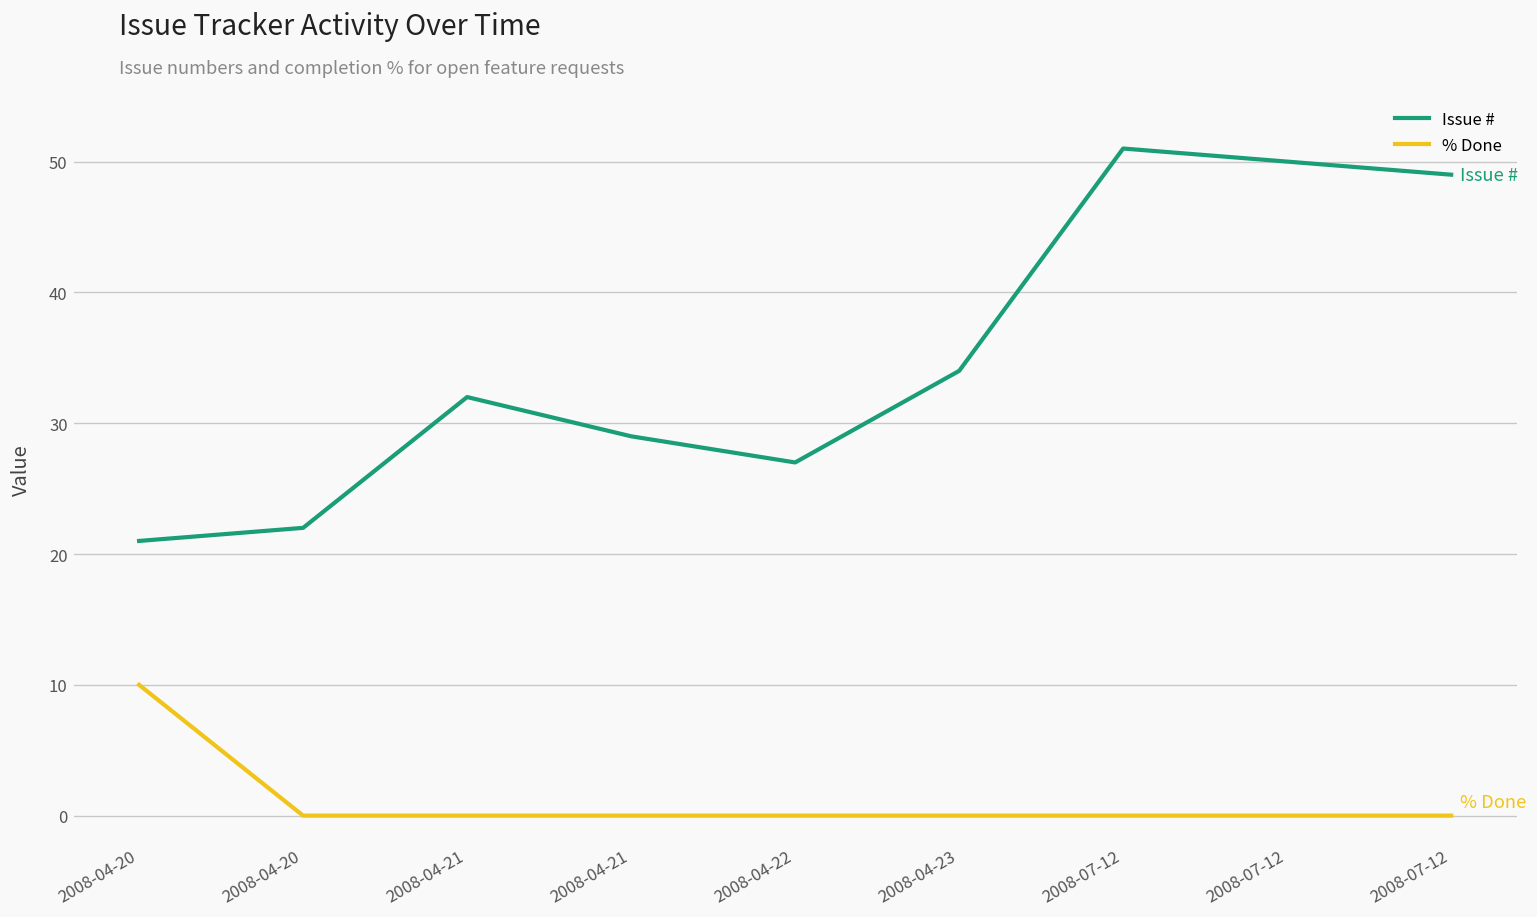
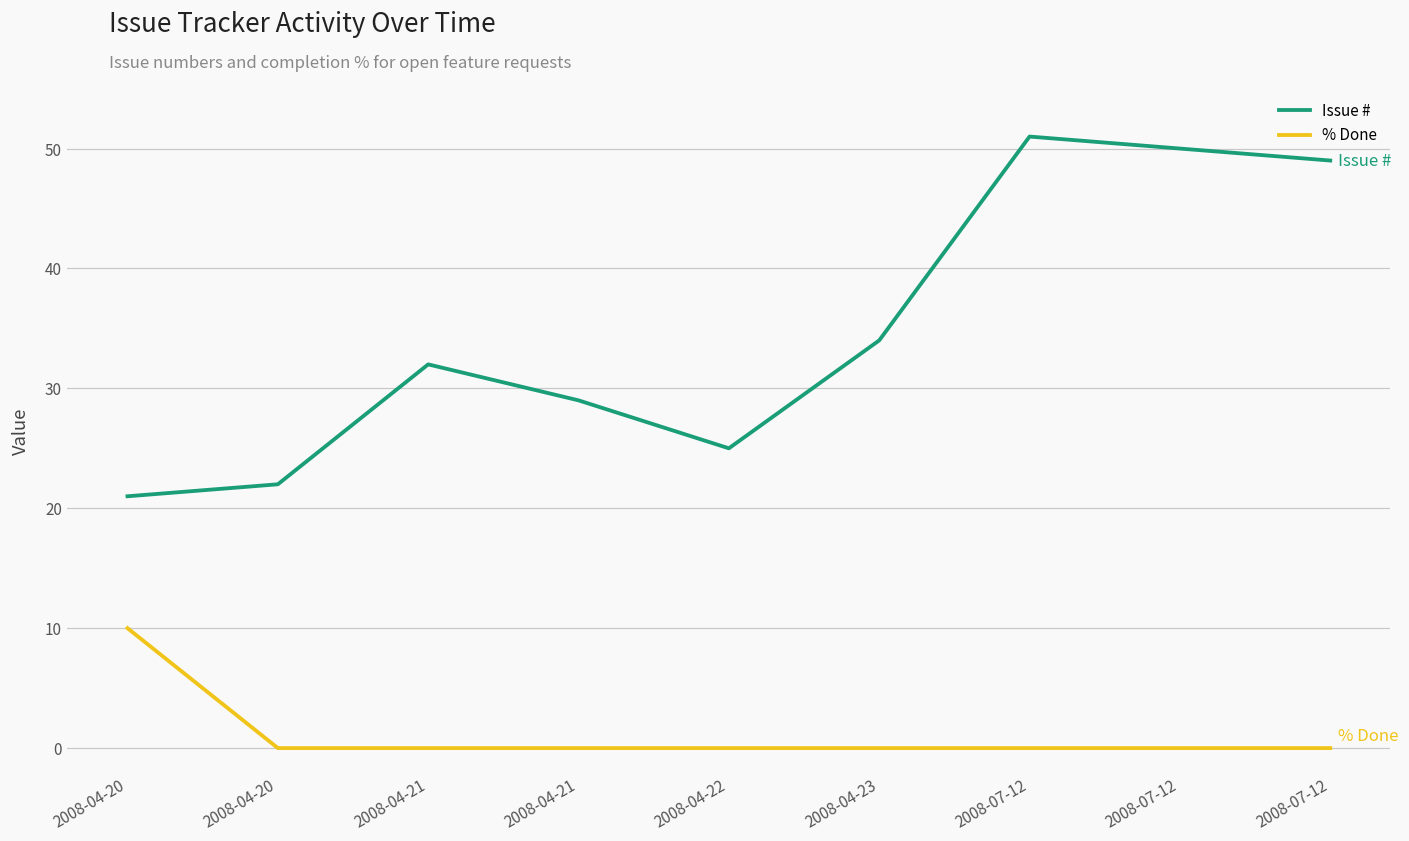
  {
    "Issue #": {
-     "2008-04-22": 27,
+     "2008-04-22": 25,
      "2008-04-23": 34
    },
    "% Done": {
      "2008-04-22": 0,
      "2008-04-23": 0
    }
  }
